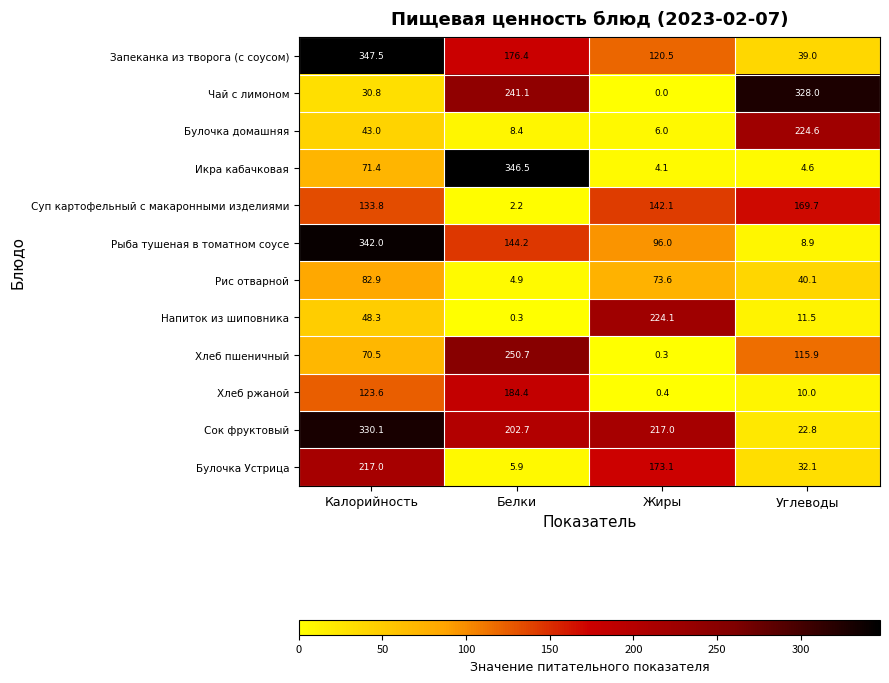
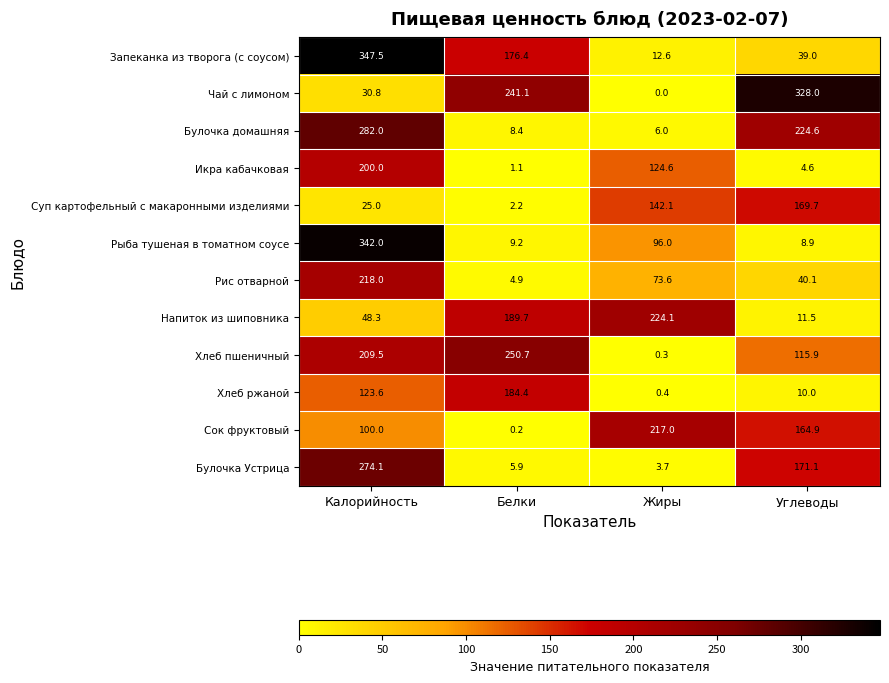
  {
    "Запеканка из творога (с соусом)": {
      "Калорийность": 347.5,
      "Белки": 176.4,
-     "Жиры": 120.5,
+     "Жиры": 12.6,
      "Углеводы": 39.0
    },
    "Чай с лимоном": {
      "Калорийность": 30.8,
      "Белки": 241.1,
      "Жиры": 0.0,
      "Углеводы": 328.0
    },
    "Булочка домашняя": {
-     "Калорийность": 43.0,
+     "Калорийность": 282.0,
      "Белки": 8.4,
      "Жиры": 6.0,
      "Углеводы": 224.6
    },
    "Икра кабачковая": {
-     "Калорийность": 71.4,
-     "Белки": 346.5,
-     "Жиры": 4.1,
+     "Калорийность": 200.0,
+     "Белки": 1.1,
+     "Жиры": 124.6,
      "Углеводы": 4.6
    },
    "Суп картофельный с макаронными изделиями": {
-     "Калорийность": 133.8,
+     "Калорийность": 25.0,
      "Белки": 2.2,
      "Жиры": 142.1,
      "Углеводы": 169.7
    },
    "Рыба тушеная в томатном соусе": {
      "Калорийность": 342.0,
-     "Белки": 144.2,
+     "Белки": 9.2,
      "Жиры": 96.0,
      "Углеводы": 8.9
    },
    "Рис отварной": {
-     "Калорийность": 82.9,
+     "Калорийность": 218.0,
      "Белки": 4.9,
      "Жиры": 73.6,
      "Углеводы": 40.1
    },
    "Напиток из шиповника": {
      "Калорийность": 48.3,
-     "Белки": 0.3,
+     "Белки": 189.7,
      "Жиры": 224.1,
      "Углеводы": 11.5
    },
    "Хлеб пшеничный": {
-     "Калорийность": 70.5,
+     "Калорийность": 209.5,
      "Белки": 250.7,
      "Жиры": 0.3,
      "Углеводы": 115.9
    },
    "Хлеб ржаной": {
      "Калорийность": 123.6,
      "Белки": 184.4,
      "Жиры": 0.4,
      "Углеводы": 10.0
    },
    "Сок фруктовый": {
-     "Калорийность": 330.1,
-     "Белки": 202.7,
+     "Калорийность": 100.0,
+     "Белки": 0.2,
      "Жиры": 217.0,
-     "Углеводы": 22.8
+     "Углеводы": 164.9
    },
    "Булочка Устрица": {
-     "Калорийность": 217.0,
+     "Калорийность": 274.1,
      "Белки": 5.9,
-     "Жиры": 173.1,
-     "Углеводы": 32.1
+     "Жиры": 3.7,
+     "Углеводы": 171.1
    }
  }
